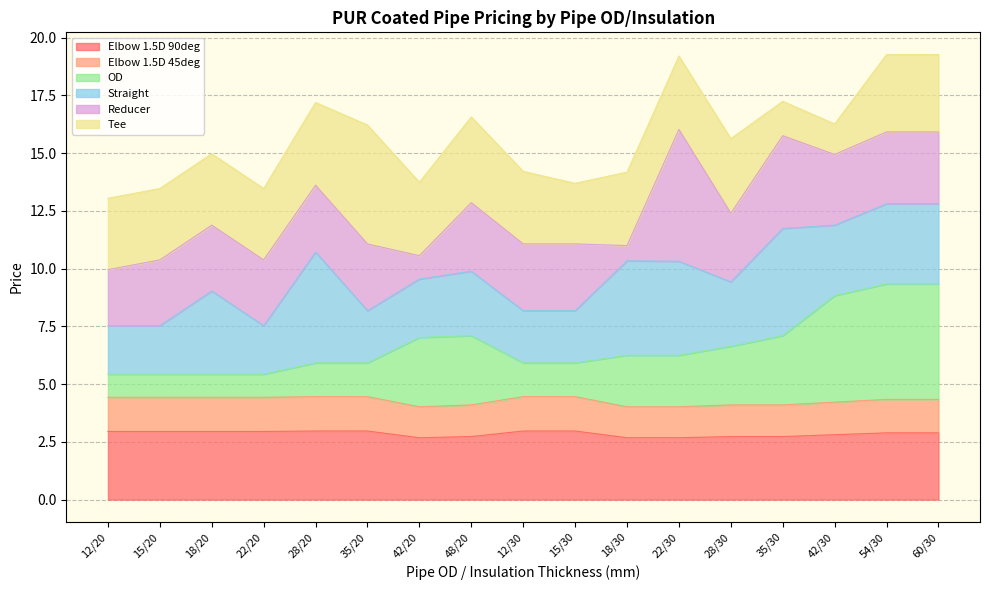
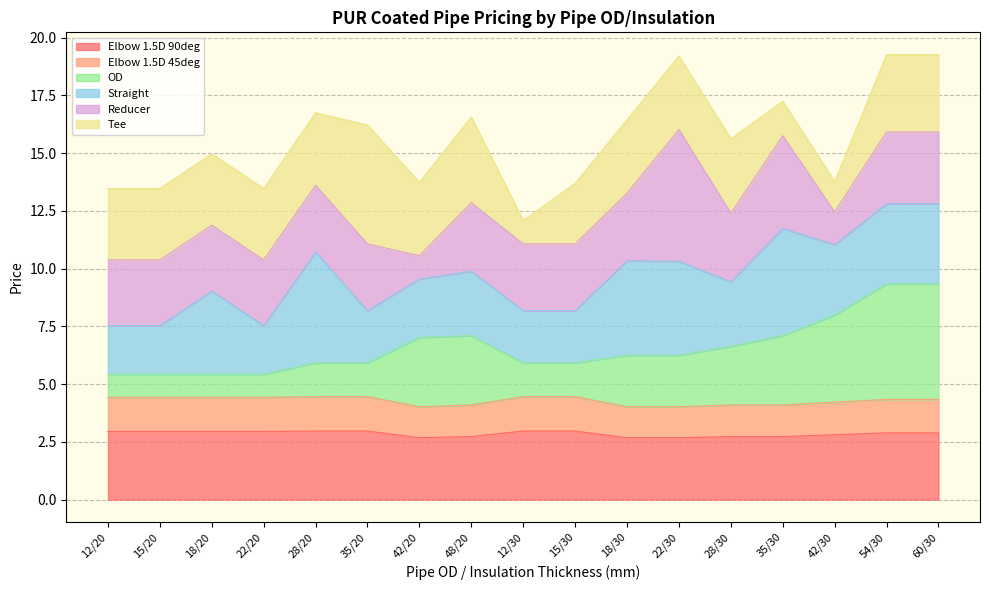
  {
    "OD": {
      "12/20": 1.0,
      "15/20": 1.0,
      "18/20": 1.0,
      "22/20": 1.0,
      "28/20": 1.5,
      "35/20": 1.5,
      "42/20": 3.0,
      "48/20": 3.0,
      "12/30": 1.5,
      "15/30": 1.5,
      "18/30": 2.2,
      "22/30": 2.2,
      "28/30": 2.5,
      "35/30": 3.0,
-     "42/30": 4.6,
+     "42/30": 3.8,
      "54/30": 5.0,
      "60/30": 5.0
    },
    "Straight": {
      "12/20": 2.1,
      "15/20": 2.1,
      "18/20": 3.6,
      "22/20": 2.1,
      "28/20": 4.8,
      "35/20": 2.3,
      "42/20": 2.5,
      "48/20": 2.8,
      "12/30": 2.3,
      "15/30": 2.3,
      "18/30": 4.1,
      "22/30": 4.1,
      "28/30": 2.8,
      "35/30": 4.6,
      "42/30": 3.1,
      "54/30": 3.5,
      "60/30": 3.5
    },
    "Reducer": {
-     "12/20": 2.4,
+     "12/20": 2.8,
      "15/20": 2.8,
      "18/20": 2.8,
      "22/20": 2.8,
      "28/20": 2.9,
      "35/20": 2.9,
      "42/20": 1.0,
      "48/20": 3.0,
      "12/30": 2.9,
      "15/30": 2.9,
-     "18/30": 0.7,
+     "18/30": 2.9,
      "22/30": 5.7,
      "28/30": 3.0,
      "35/30": 4.0,
-     "42/30": 3.1,
+     "42/30": 1.4,
      "54/30": 3.1,
      "60/30": 3.1
    },
    "Tee": {
      "12/20": 3.1,
      "15/20": 3.1,
      "18/20": 3.1,
      "22/20": 3.1,
-     "28/20": 3.6,
+     "28/20": 3.1,
      "35/20": 5.1,
      "42/20": 3.2,
      "48/20": 3.7,
-     "12/30": 3.1,
+     "12/30": 1.0,
      "15/30": 2.6,
      "18/30": 3.2,
      "22/30": 3.2,
      "28/30": 3.2,
      "35/30": 1.5,
      "42/30": 1.3,
      "54/30": 3.3,
      "60/30": 3.3
    }
  }
